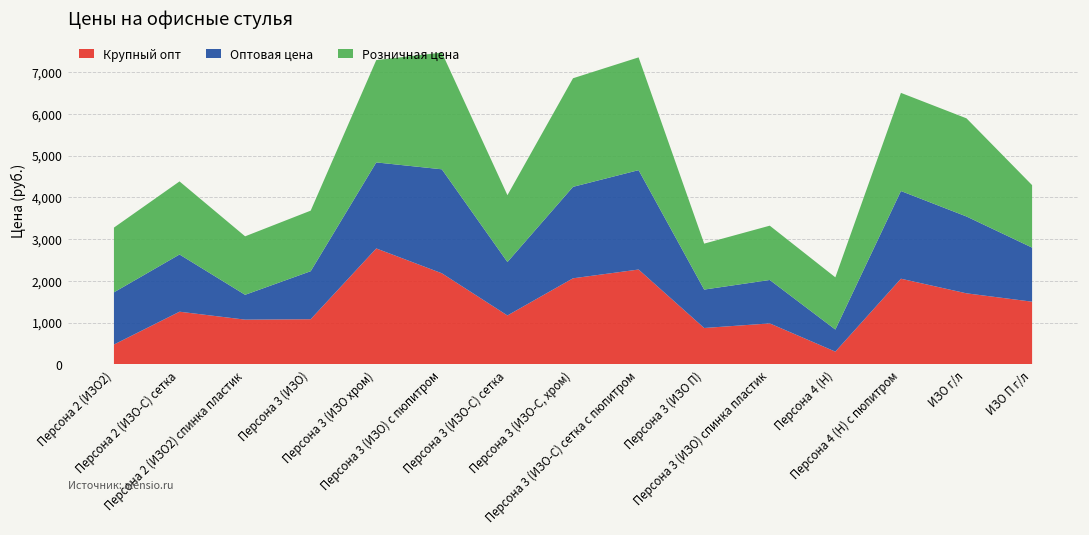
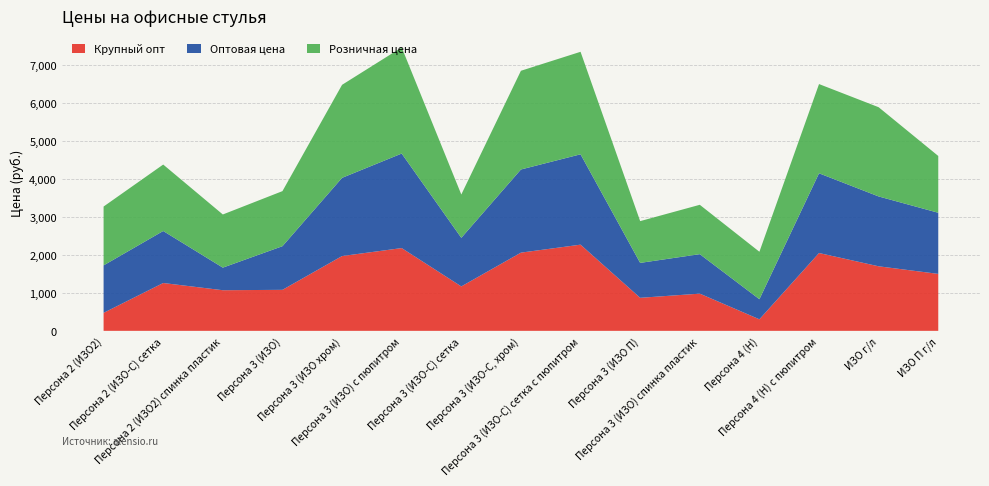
  {
    "Крупный опт": {
      "Персона 2 (ИЗО2)": "500",
      "Персона 2 (ИЗО-C) сетка": "1,300",
      "Персона 2 (ИЗО2) спинка пластик": "1,100",
      "Персона 3 (ИЗО)": "1,100",
-     "Персона 3 (ИЗО хром)": "2,800",
+     "Персона 3 (ИЗО хром)": "2,000",
      "Персона 3 (ИЗО) с пюпитром": "2,200",
      "Персона 3 (ИЗО-С) сетка": "1,200",
      "Персона 3 (ИЗО-С, хром)": "2,100",
      "Персона 3 (ИЗО-С) сетка с пюпитром": "2,300",
      "Персона 3 (ИЗО П)": "900",
      "Персона 3 (ИЗО) спинка пластик": "1,000",
      "Персона 4 (Н)": "300",
      "Персона 4 (Н) с пюпитром": "2,100",
      "ИЗО г/л": "1,700",
      "ИЗО П г/л": "1,500"
    },
    "Оптовая цена": {
      "Персона 2 (ИЗО2)": "1,300",
      "Персона 2 (ИЗО-C) сетка": "1,400",
      "Персона 2 (ИЗО2) спинка пластик": "600",
      "Персона 3 (ИЗО)": "1,200",
      "Персона 3 (ИЗО хром)": "2,100",
      "Персона 3 (ИЗО) с пюпитром": "2,500",
      "Персона 3 (ИЗО-С) сетка": "1,300",
      "Персона 3 (ИЗО-С, хром)": "2,200",
      "Персона 3 (ИЗО-С) сетка с пюпитром": "2,400",
      "Персона 3 (ИЗО П)": "900",
      "Персона 3 (ИЗО) спинка пластик": "1,000",
      "Персона 4 (Н)": "500",
      "Персона 4 (Н) с пюпитром": "2,100",
      "ИЗО г/л": "1,800",
-     "ИЗО П г/л": "1,300"
+     "ИЗО П г/л": "1,600"
    },
    "Розничная цена": {
      "Персона 2 (ИЗО2)": "1,600",
      "Персона 2 (ИЗО-C) сетка": "1,800",
      "Персона 2 (ИЗО2) спинка пластик": "1,400",
      "Персона 3 (ИЗО)": "1,500",
      "Персона 3 (ИЗО хром)": "2,500",
      "Персона 3 (ИЗО) с пюпитром": "2,800",
-     "Персона 3 (ИЗО-С) сетка": "1,600",
+     "Персона 3 (ИЗО-С) сетка": "1,100",
      "Персона 3 (ИЗО-С, хром)": "2,600",
      "Персона 3 (ИЗО-С) сетка с пюпитром": "2,700",
      "Персона 3 (ИЗО П)": "1,100",
      "Персона 3 (ИЗО) спинка пластик": "1,300",
      "Персона 4 (Н)": "1,300",
      "Персона 4 (Н) с пюпитром": "2,400",
      "ИЗО г/л": "2,400",
      "ИЗО П г/л": "1,500"
    }
  }
